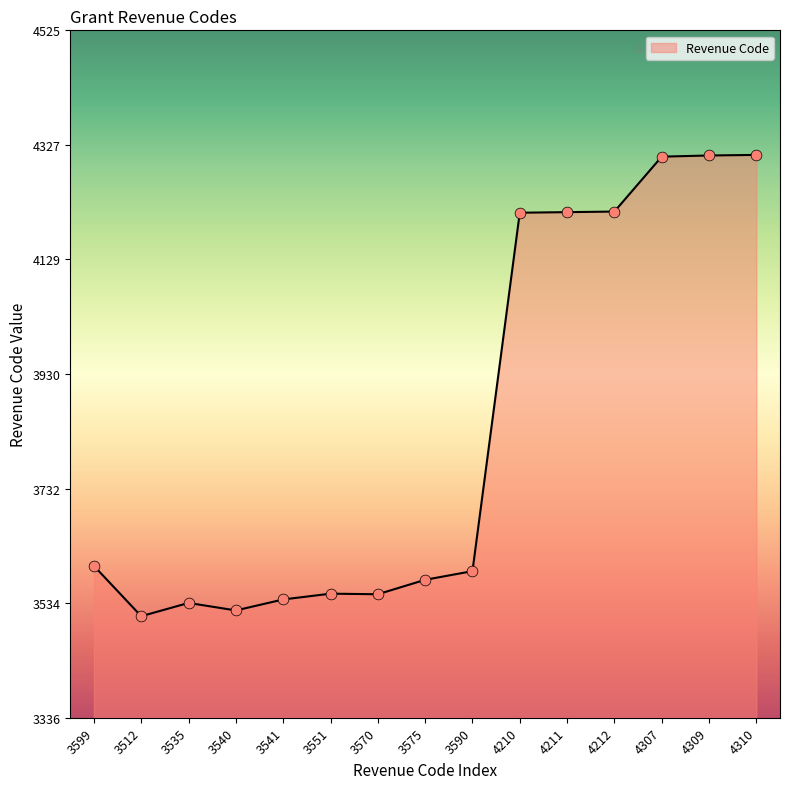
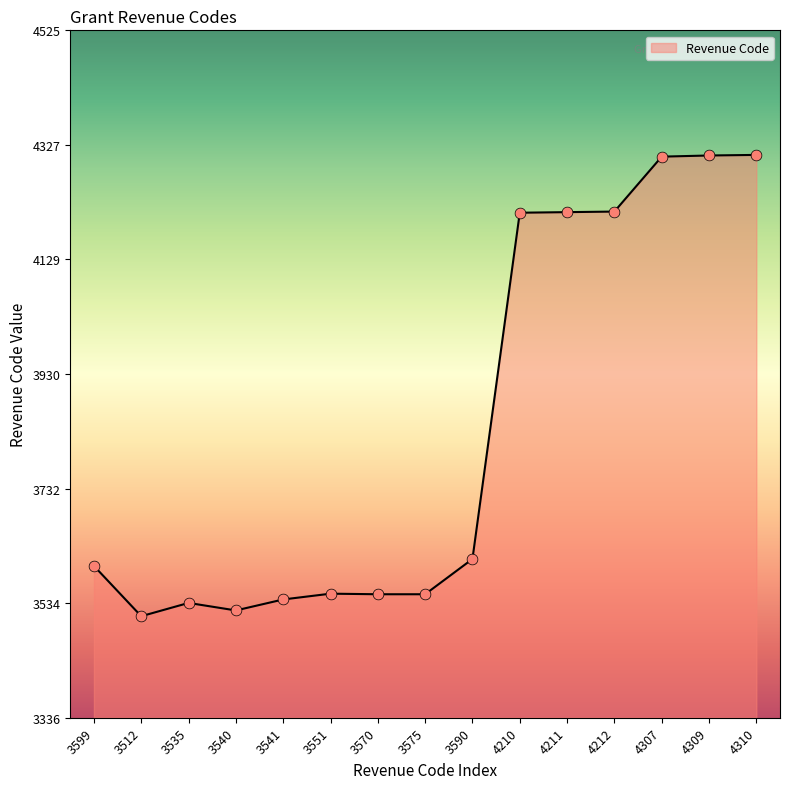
  {
    "3599": 3600,
    "3512": 3510,
    "3535": 3540,
    "3540": 3520,
    "3541": 3540,
    "3551": 3550,
    "3570": 3550,
-   "3575": 3580,
-   "3590": 3590,
+   "3575": 3550,
+   "3590": 3610,
    "4210": 4210,
    "4211": 4210,
    "4212": 4210,
    "4307": 4310,
    "4309": 4310,
    "4310": 4310
  }
